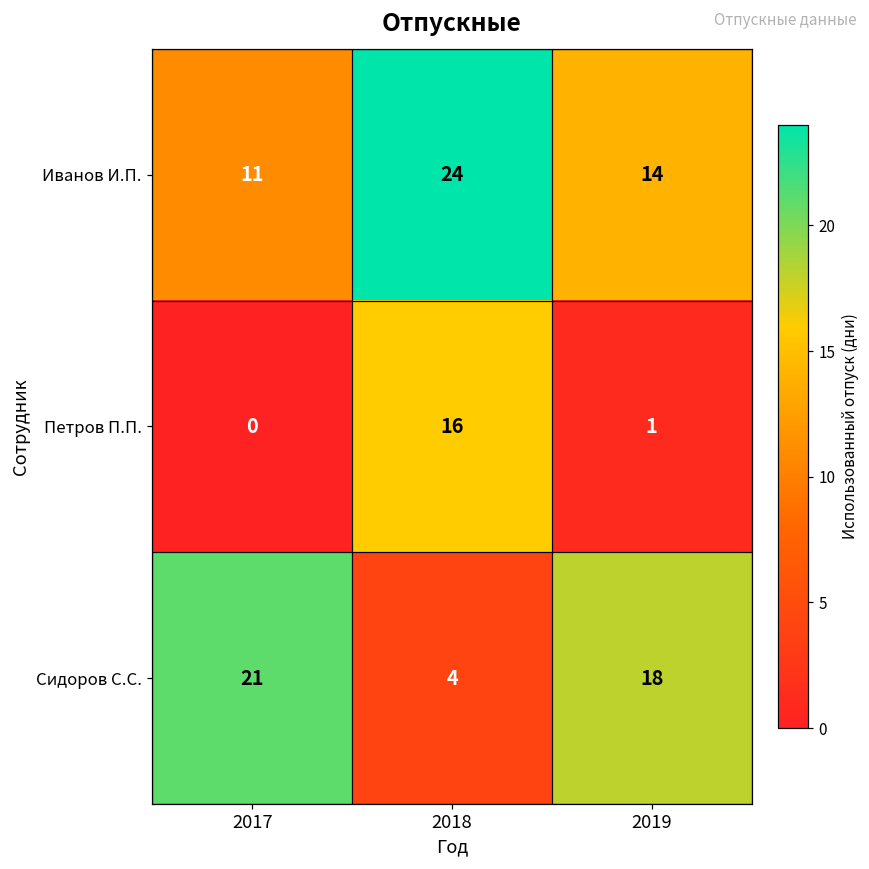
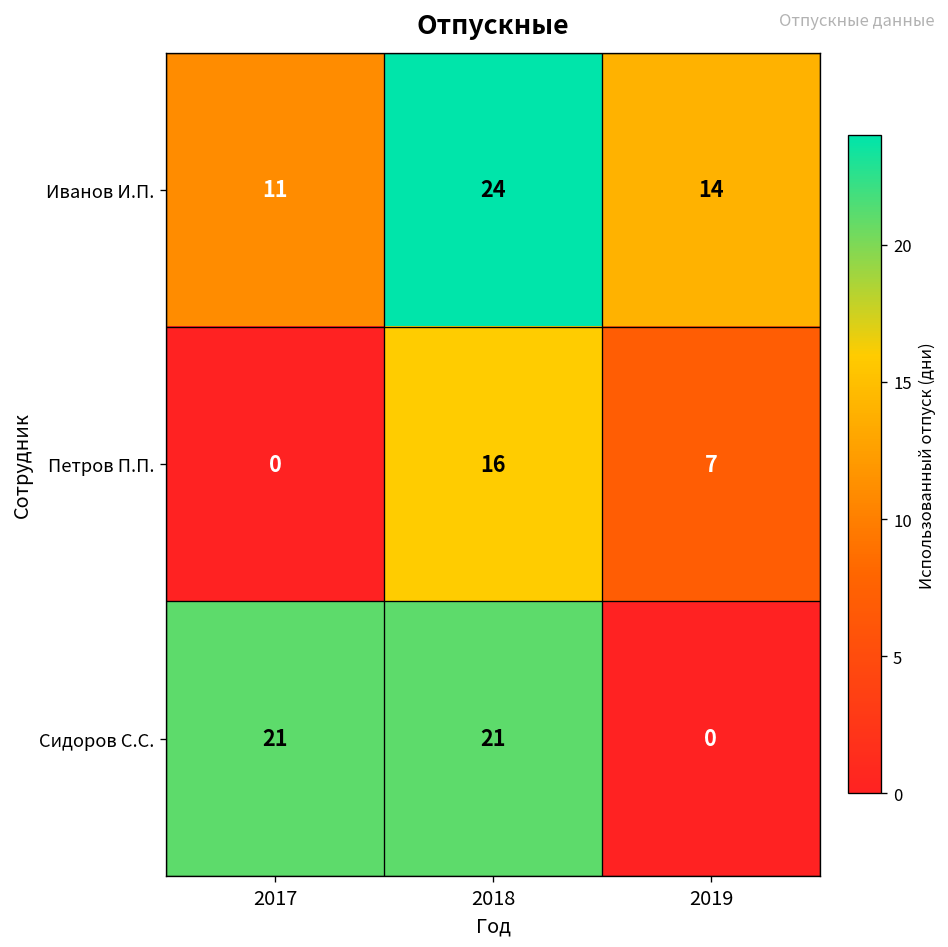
  {
    "Иванов И.П.": {
      "2017": 11,
      "2018": 24,
      "2019": 14
    },
    "Петров П.П.": {
      "2017": 0,
      "2018": 16,
-     "2019": 1
+     "2019": 7
    },
    "Сидоров С.С.": {
      "2017": 21,
-     "2018": 4,
-     "2019": 18
+     "2018": 21,
+     "2019": 0
    }
  }
